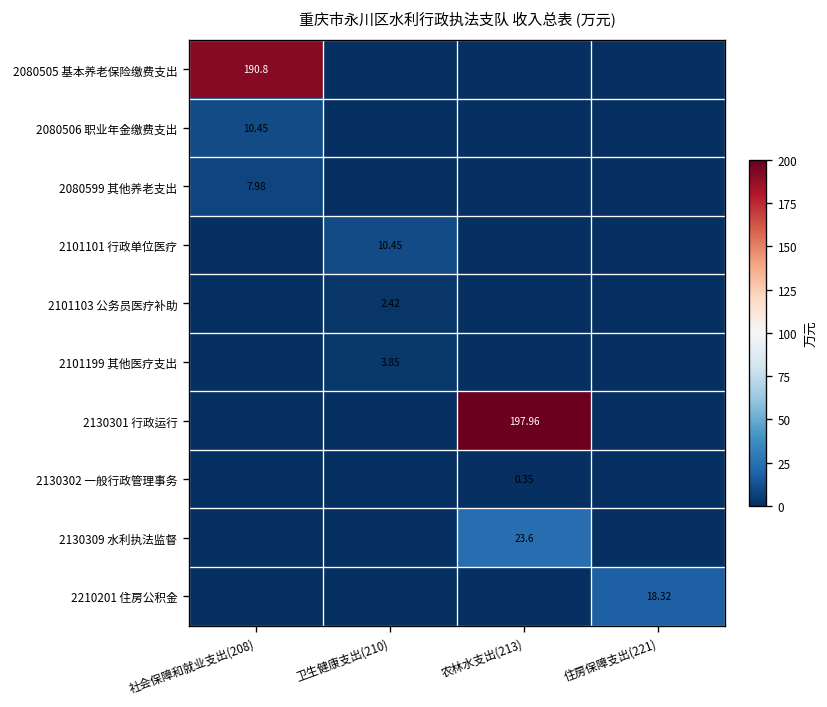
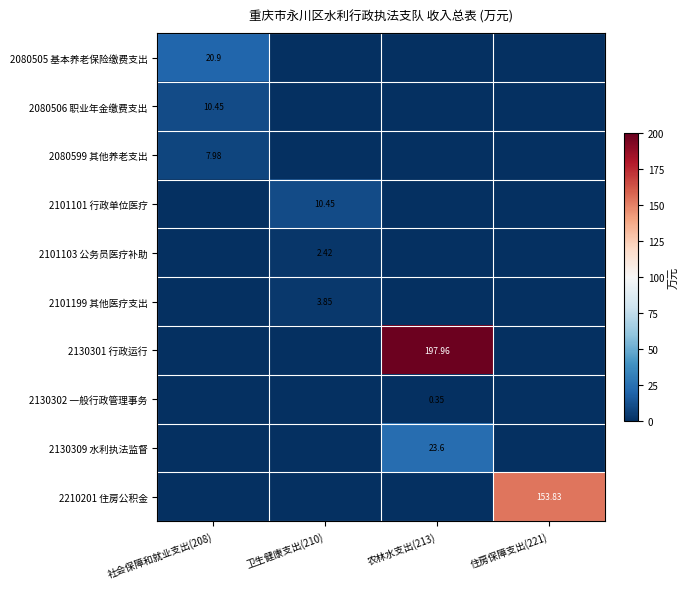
  {
    "2080505 基本养老保险缴费支出": {
-     "社会保障和就业支出(208)": 190.8
+     "社会保障和就业支出(208)": 20.9
    },
    "2080506 职业年金缴费支出": {
      "社会保障和就业支出(208)": 10.45
    },
    "2080599 其他养老支出": {
      "社会保障和就业支出(208)": 7.98
    },
    "2101101 行政单位医疗": {
      "卫生健康支出(210)": 10.45
    },
    "2101103 公务员医疗补助": {
      "卫生健康支出(210)": 2.42
    },
    "2101199 其他医疗支出": {
      "卫生健康支出(210)": 3.85
    },
    "2130301 行政运行": {
      "农林水支出(213)": 197.96
    },
    "2130302 一般行政管理事务": {
      "农林水支出(213)": 0.35
    },
    "2130309 水利执法监督": {
      "农林水支出(213)": 23.6
    },
    "2210201 住房公积金": {
-     "住房保障支出(221)": 18.32
+     "住房保障支出(221)": 153.83
    }
  }
